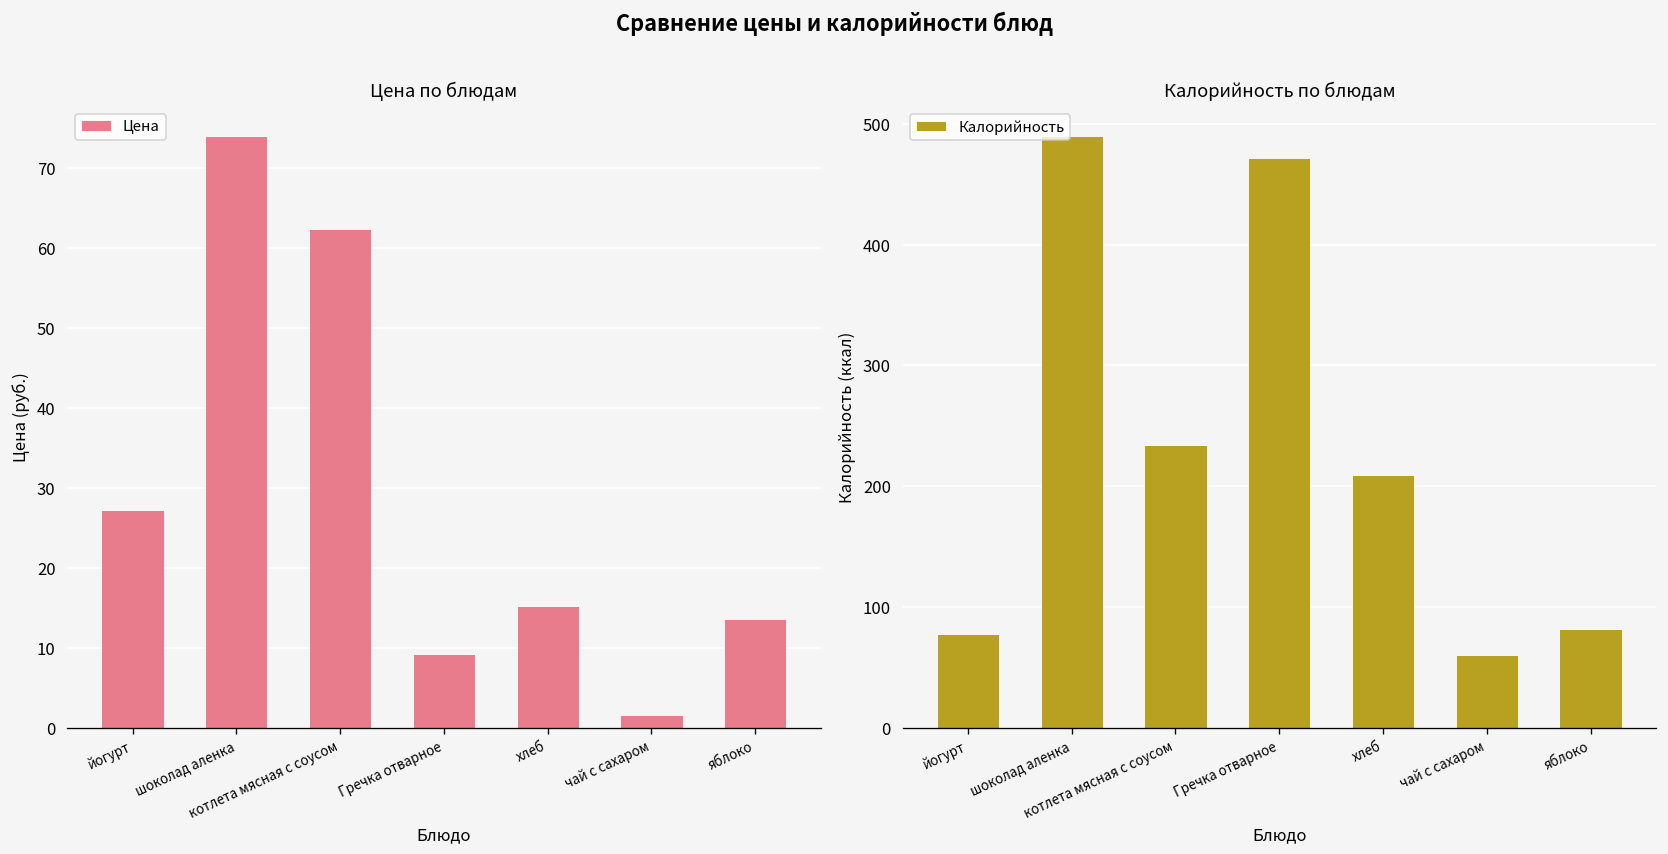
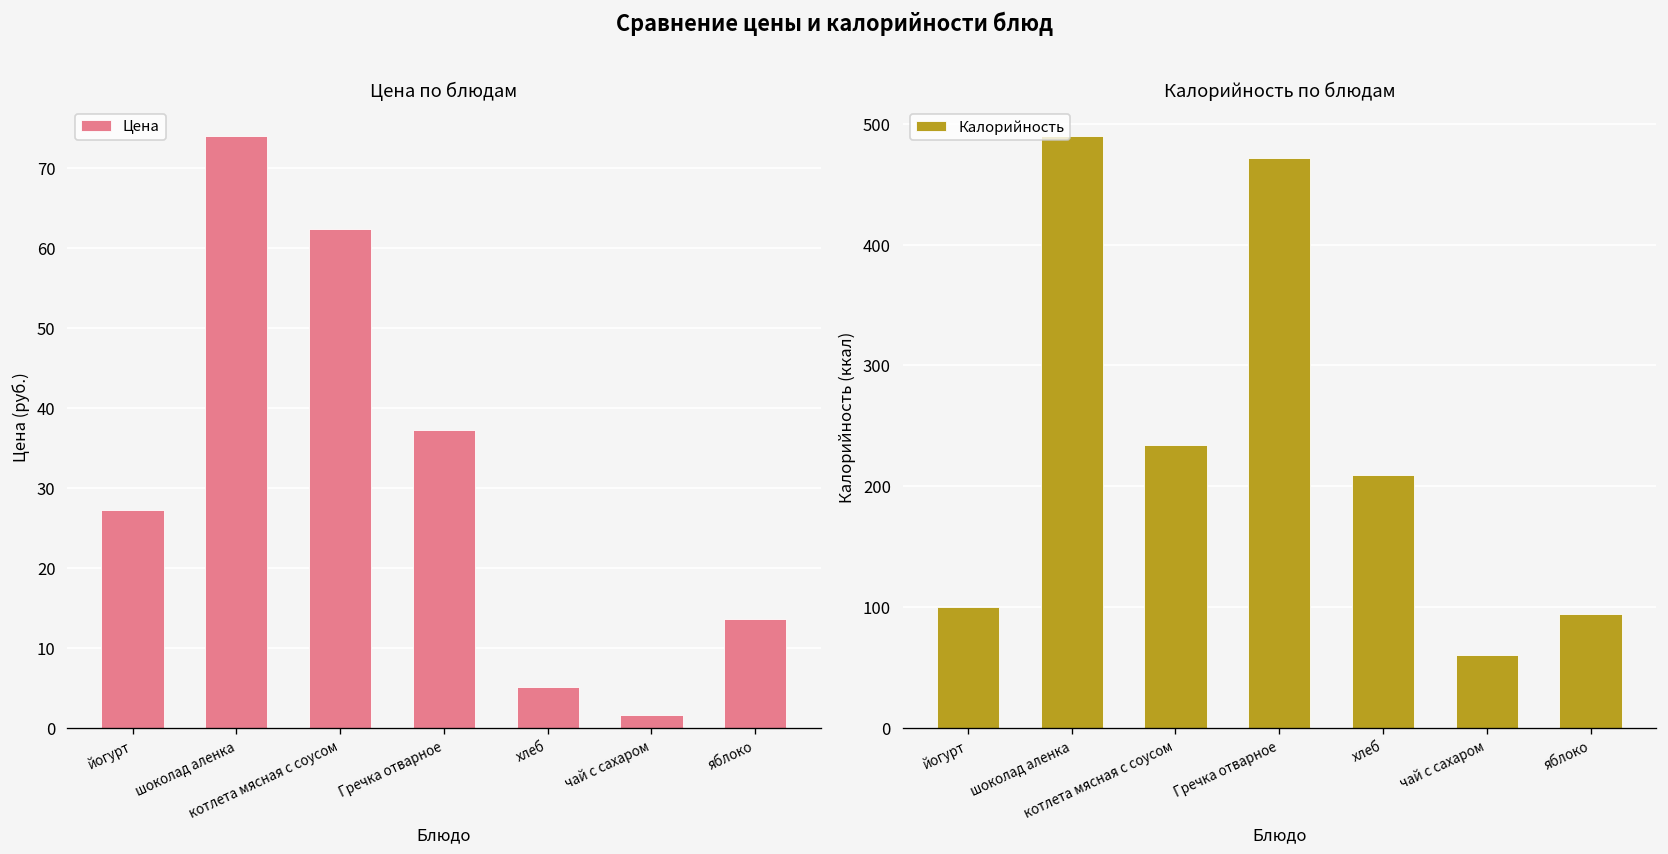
  {
    "Цена по блюдам": {
      "йогурт": 27,
      "шоколад аленка": 74,
      "котлета мясная с соусом": 62,
-     "Гречка отварное": 9,
-     "хлеб": 15,
+     "Гречка отварное": 37,
+     "хлеб": 5,
      "чай с сахаром": 2,
      "яблоко": 14
    },
    "Калорийность по блюдам": {
-     "йогурт": 78,
+     "йогурт": 100,
      "шоколад аленка": 490,
      "котлета мясная с соусом": 234,
      "Гречка отварное": 472,
      "хлеб": 209,
      "чай с сахаром": 60,
-     "яблоко": 82
+     "яблоко": 94
    }
  }
